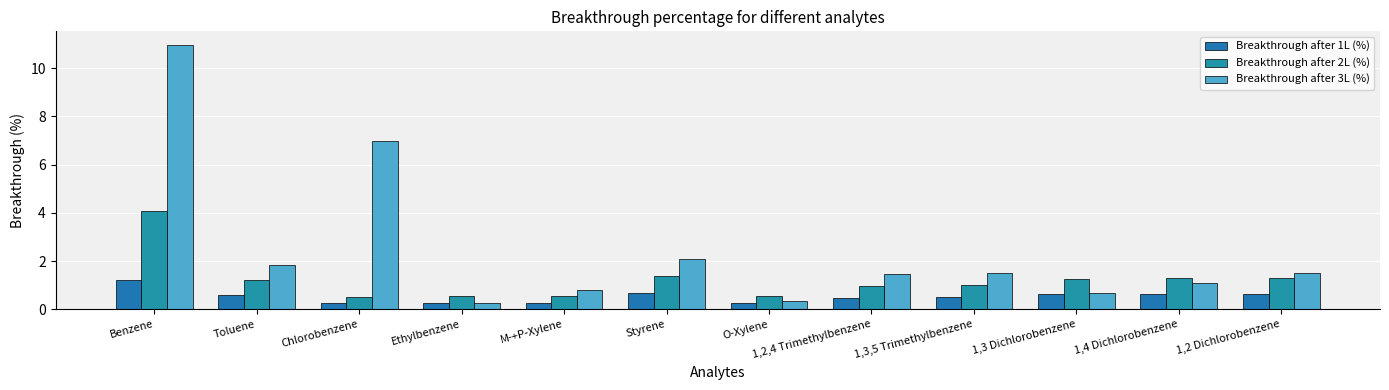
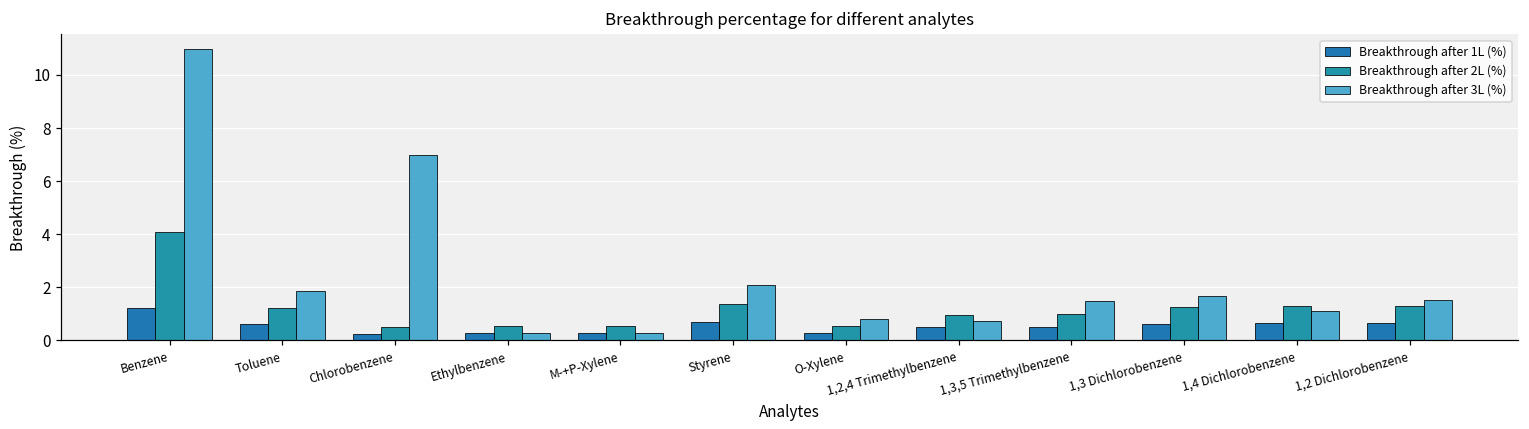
  {
    "Breakthrough after 3L (%)": {
      "Benzene": 11.0,
      "Toluene": 1.8,
      "Chlorobenzene": 7.0,
      "Ethylbenzene": 0.3,
-     "M-+P-Xylene": 0.8,
+     "M-+P-Xylene": 0.3,
      "Styrene": 2.1,
-     "O-Xylene": 0.4,
-     "1,2,4 Trimethylbenzene": 1.5,
+     "O-Xylene": 0.8,
+     "1,2,4 Trimethylbenzene": 0.7,
      "1,3,5 Trimethylbenzene": 1.5,
-     "1,3 Dichlorobenzene": 0.7,
+     "1,3 Dichlorobenzene": 1.7,
      "1,4 Dichlorobenzene": 1.1,
      "1,2 Dichlorobenzene": 1.5
    }
  }
